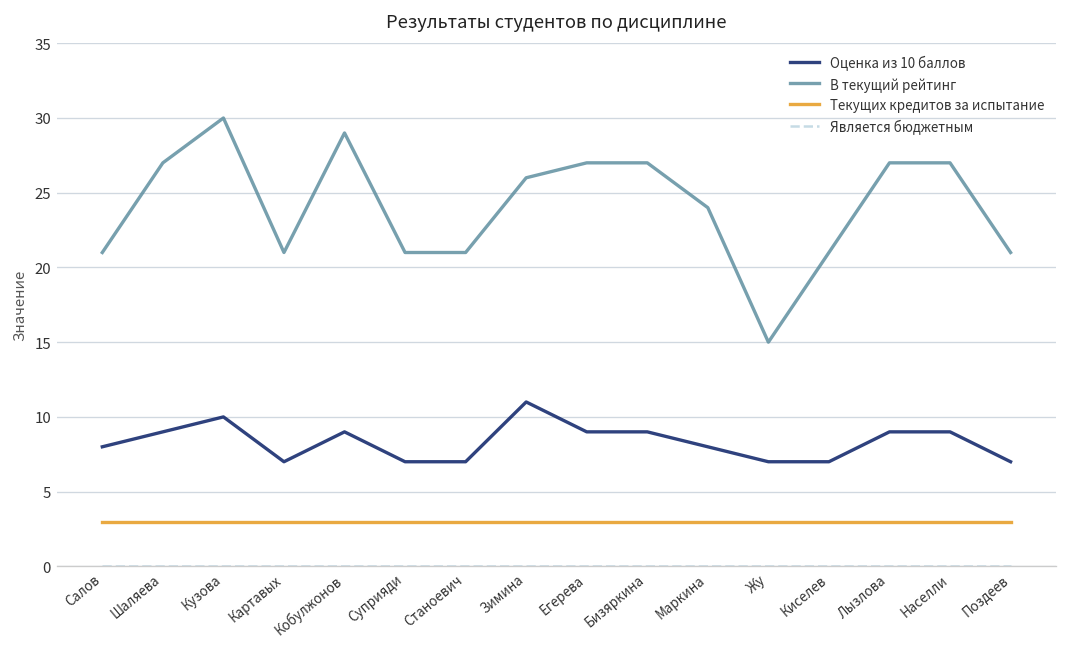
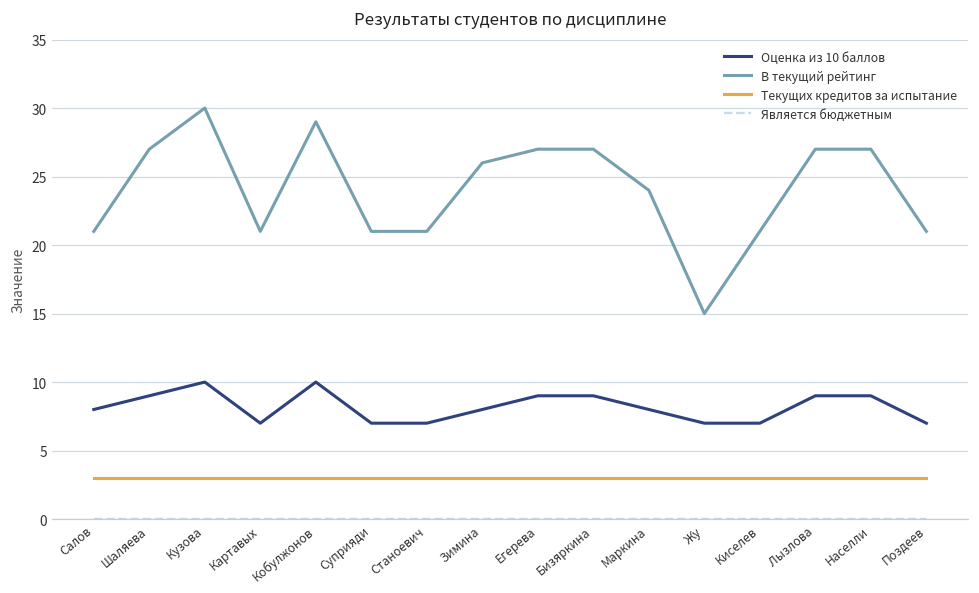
  {
    "Оценка из 10 баллов": {
      "Салов": 8,
      "Шаляева": 9,
      "Кузова": 10,
      "Картавых": 7,
-     "Кобулжонов": 9,
+     "Кобулжонов": 10,
      "Суприяди": 7,
      "Станоевич": 7,
-     "Зимина": 11,
+     "Зимина": 8,
      "Егерева": 9,
      "Бизяркина": 9,
      "Маркина": 8,
      "Жу": 7,
      "Киселев": 7,
      "Лызлова": 9,
      "Населли": 9,
      "Поздеев": 7
    },
    "В текущий рейтинг": {
      "Салов": 21,
      "Шаляева": 27,
      "Кузова": 30,
      "Картавых": 21,
      "Кобулжонов": 29,
      "Суприяди": 21,
      "Станоевич": 21,
      "Зимина": 26,
      "Егерева": 27,
      "Бизяркина": 27,
      "Маркина": 24,
      "Жу": 15,
      "Киселев": 21,
      "Лызлова": 27,
      "Населли": 27,
      "Поздеев": 21
    },
    "Текущих кредитов за испытание": {
      "Салов": 3,
      "Шаляева": 3,
      "Кузова": 3,
      "Картавых": 3,
      "Кобулжонов": 3,
      "Суприяди": 3,
      "Станоевич": 3,
      "Зимина": 3,
      "Егерева": 3,
      "Бизяркина": 3,
      "Маркина": 3,
      "Жу": 3,
      "Киселев": 3,
      "Лызлова": 3,
      "Населли": 3,
      "Поздеев": 3
    },
    "Является бюджетным": {
      "Салов": 0,
      "Шаляева": 0,
      "Кузова": 0,
      "Картавых": 0,
      "Кобулжонов": 0,
      "Суприяди": 0,
      "Станоевич": 0,
      "Зимина": 0,
      "Егерева": 0,
      "Бизяркина": 0,
      "Маркина": 0,
      "Жу": 0,
      "Киселев": 0,
      "Лызлова": 0,
      "Населли": 0,
      "Поздеев": 0
    }
  }
